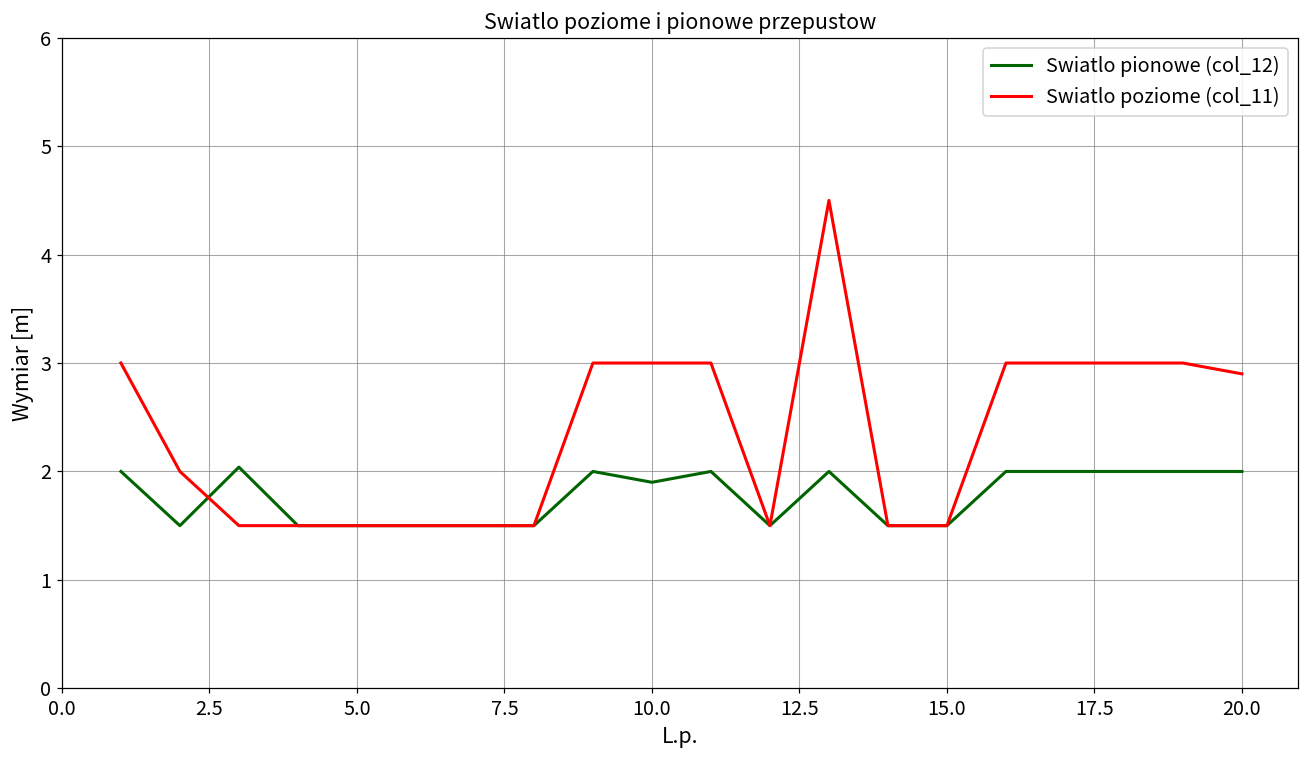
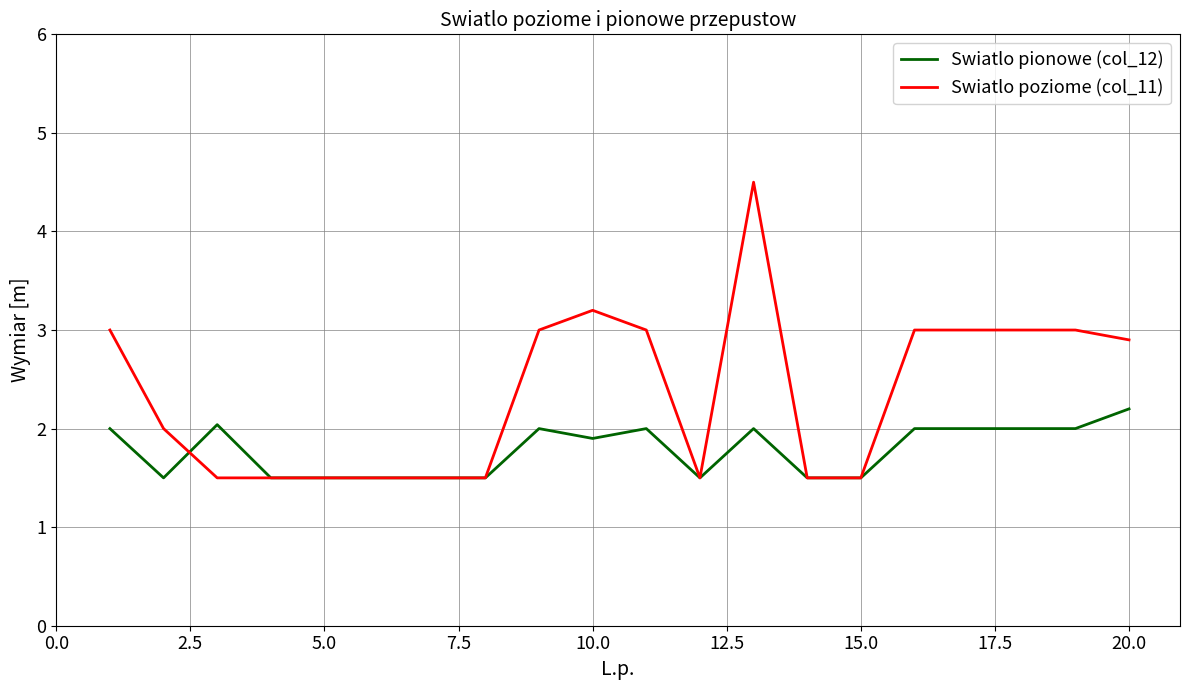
  {
    "Swiatlo pionowe (col_12)": {
      "10.0": 1.9,
-     "20.0": 2.0
+     "20.0": 2.2
    },
    "Swiatlo poziome (col_11)": {
-     "10.0": 3.0,
+     "10.0": 3.2,
      "20.0": 2.9
    }
  }
